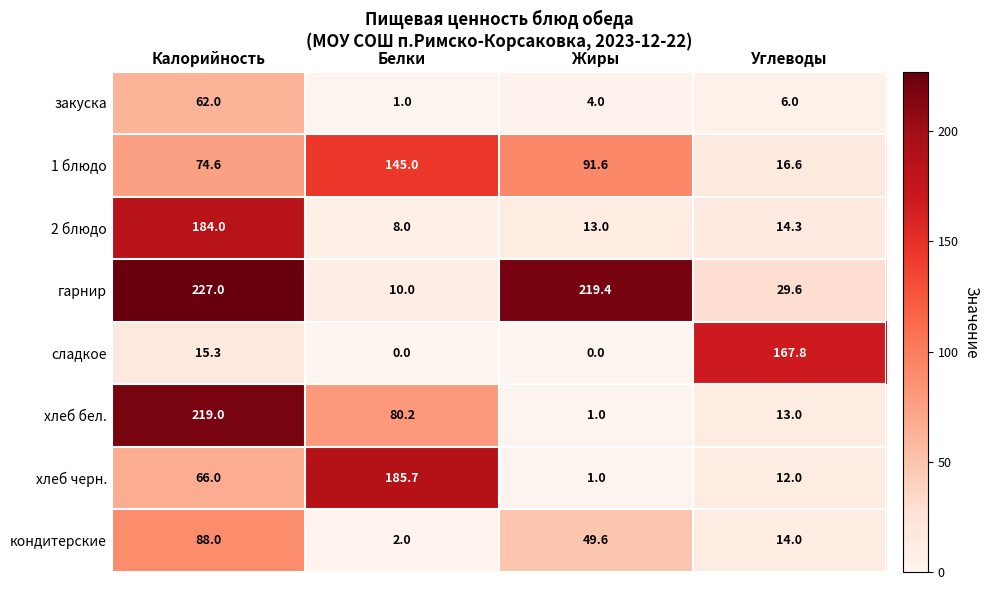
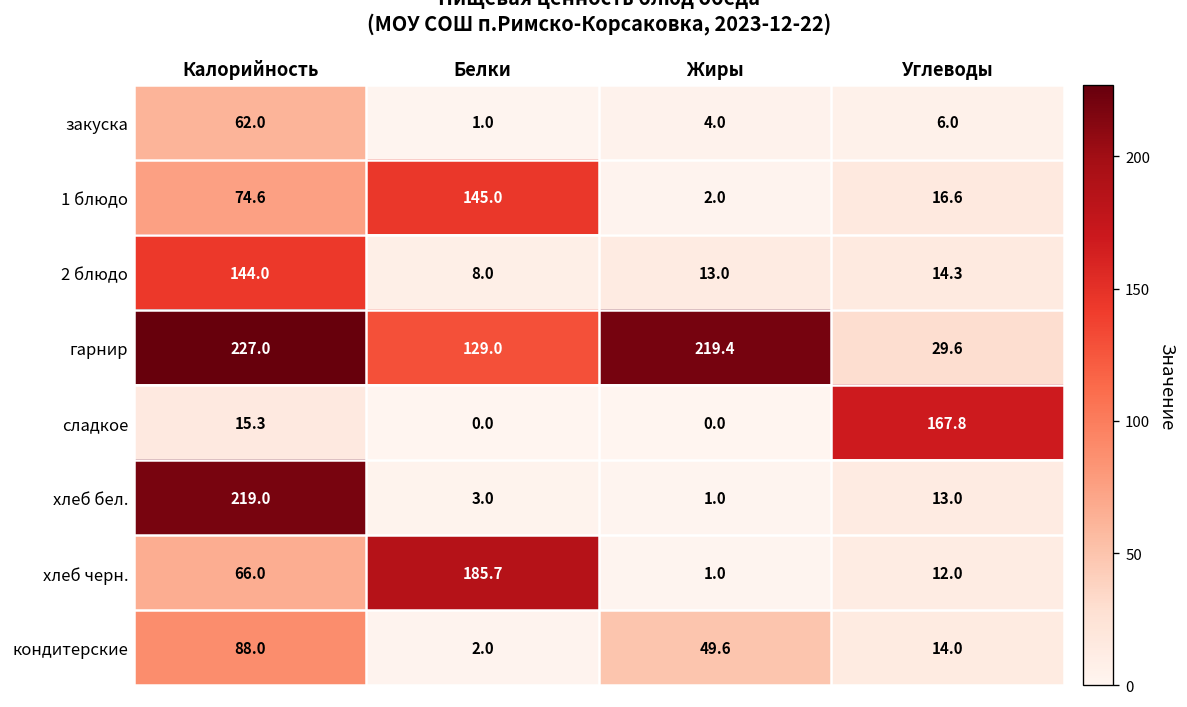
  {
    "закуска": {
      "Калорийность": 62.0,
      "Белки": 1.0,
      "Жиры": 4.0,
      "Углеводы": 6.0
    },
    "1 блюдо": {
      "Калорийность": 74.6,
      "Белки": 145.0,
-     "Жиры": 91.6,
+     "Жиры": 2.0,
      "Углеводы": 16.6
    },
    "2 блюдо": {
-     "Калорийность": 184.0,
+     "Калорийность": 144.0,
      "Белки": 8.0,
      "Жиры": 13.0,
      "Углеводы": 14.3
    },
    "гарнир": {
      "Калорийность": 227.0,
-     "Белки": 10.0,
+     "Белки": 129.0,
      "Жиры": 219.4,
      "Углеводы": 29.6
    },
    "сладкое": {
      "Калорийность": 15.3,
      "Белки": 0.0,
      "Жиры": 0.0,
      "Углеводы": 167.8
    },
    "хлеб бел.": {
      "Калорийность": 219.0,
-     "Белки": 80.2,
+     "Белки": 3.0,
      "Жиры": 1.0,
      "Углеводы": 13.0
    },
    "хлеб черн.": {
      "Калорийность": 66.0,
      "Белки": 185.7,
      "Жиры": 1.0,
      "Углеводы": 12.0
    },
    "кондитерские": {
      "Калорийность": 88.0,
      "Белки": 2.0,
      "Жиры": 49.6,
      "Углеводы": 14.0
    }
  }
